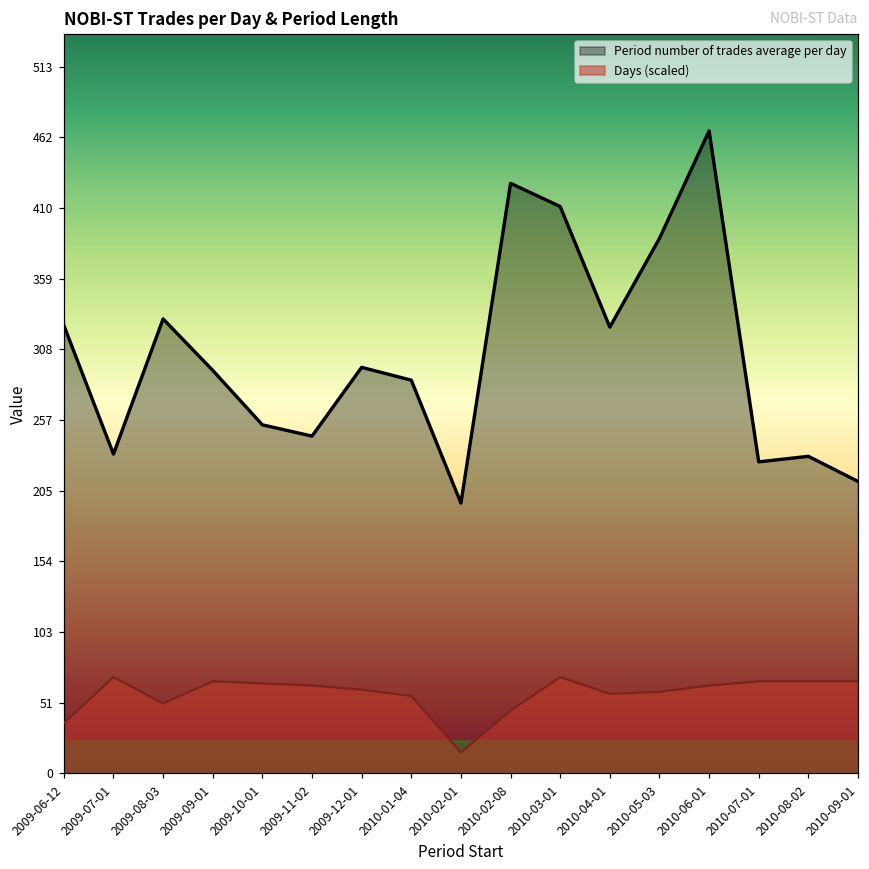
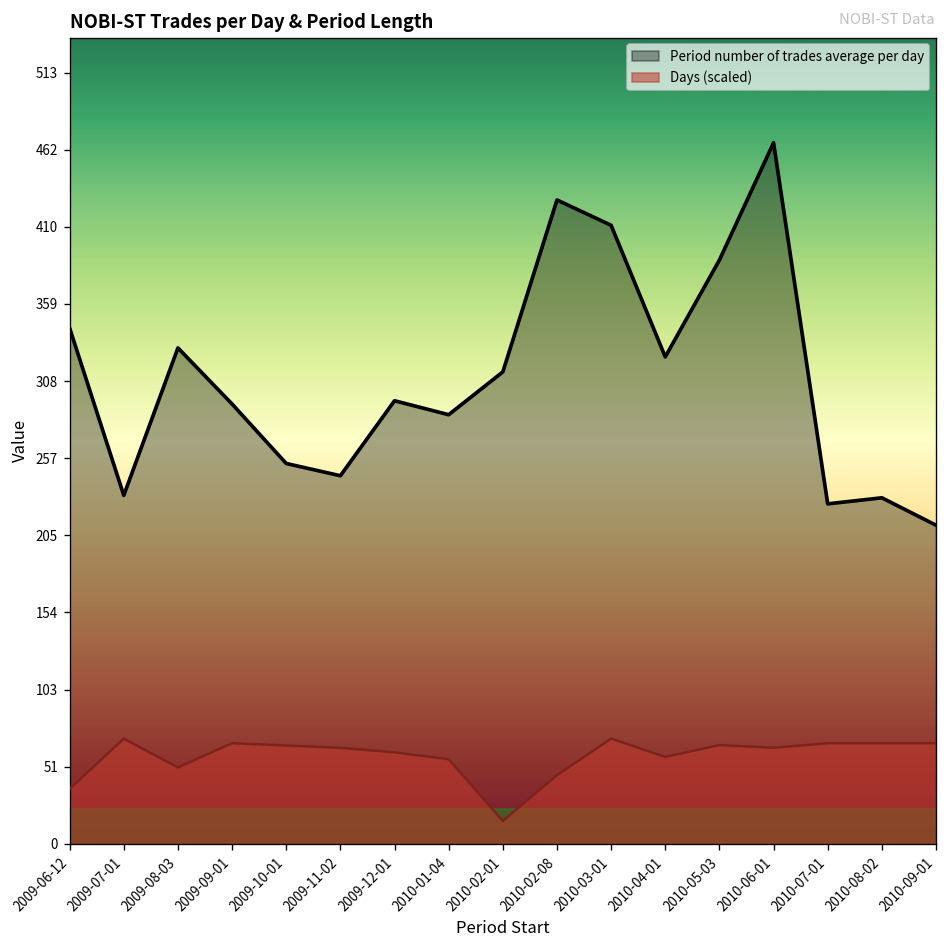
  {
    "Period number of trades average per day": {
-     "2009-06-12": 325,
+     "2009-06-12": 343,
      "2009-07-01": 232,
      "2009-08-03": 330,
      "2009-09-01": 293,
      "2009-10-01": 253,
      "2009-11-02": 245,
      "2009-12-01": 295,
      "2010-01-04": 286,
-     "2010-02-01": 196,
+     "2010-02-01": 314,
      "2010-02-08": 428,
      "2010-03-01": 412,
      "2010-04-01": 324,
      "2010-05-03": 388,
      "2010-06-01": 466,
      "2010-07-01": 226,
      "2010-08-02": 230,
      "2010-09-01": 212
    },
    "Days (scaled)": {
      "2009-06-12": 37,
      "2009-07-01": 70,
      "2009-08-03": 51,
      "2009-09-01": 67,
      "2009-10-01": 65,
      "2009-11-02": 64,
      "2009-12-01": 61,
      "2010-01-04": 56,
      "2010-02-08": 46,
      "2010-03-01": 70,
      "2010-04-01": 58,
-     "2010-05-03": 59,
+     "2010-05-03": 66,
      "2010-06-01": 64,
      "2010-07-01": 67,
      "2010-08-02": 67,
      "2010-09-01": 67
    }
  }
